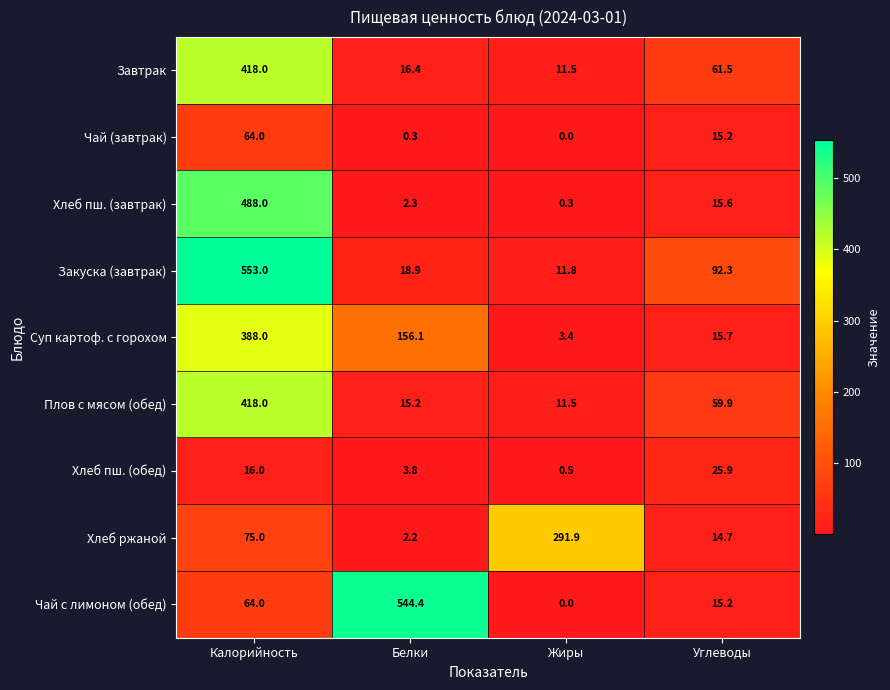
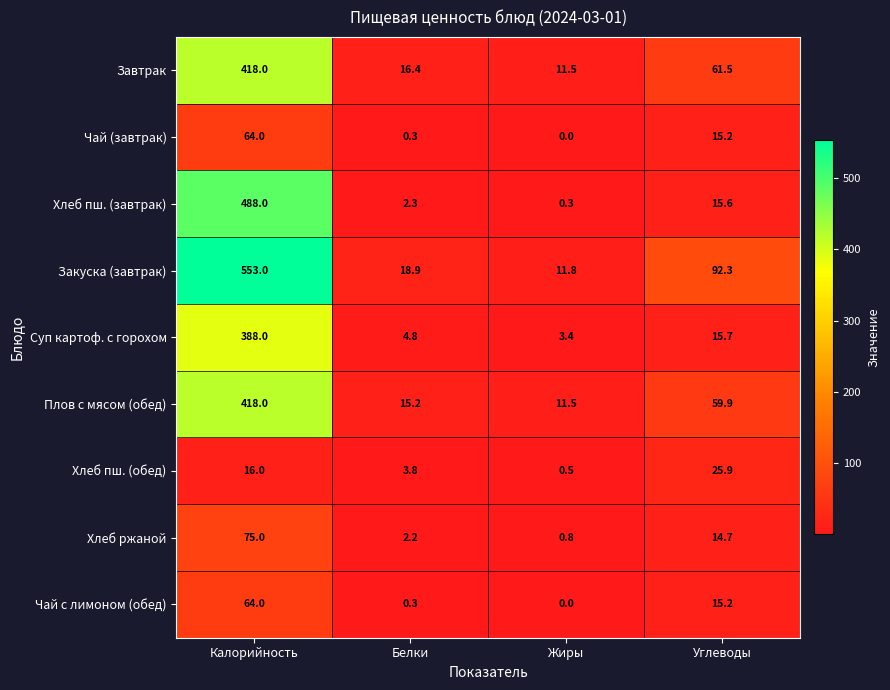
  {
    "Завтрак": {
      "Калорийность": 418.0,
      "Белки": 16.4,
      "Жиры": 11.5,
      "Углеводы": 61.5
    },
    "Чай (завтрак)": {
      "Калорийность": 64.0,
      "Белки": 0.3,
      "Жиры": 0.0,
      "Углеводы": 15.2
    },
    "Хлеб пш. (завтрак)": {
      "Калорийность": 488.0,
      "Белки": 2.3,
      "Жиры": 0.3,
      "Углеводы": 15.6
    },
    "Закуска (завтрак)": {
      "Калорийность": 553.0,
      "Белки": 18.9,
      "Жиры": 11.8,
      "Углеводы": 92.3
    },
    "Суп картоф. с горохом": {
      "Калорийность": 388.0,
-     "Белки": 156.1,
+     "Белки": 4.8,
      "Жиры": 3.4,
      "Углеводы": 15.7
    },
    "Плов с мясом (обед)": {
      "Калорийность": 418.0,
      "Белки": 15.2,
      "Жиры": 11.5,
      "Углеводы": 59.9
    },
    "Хлеб пш. (обед)": {
      "Калорийность": 16.0,
      "Белки": 3.8,
      "Жиры": 0.5,
      "Углеводы": 25.9
    },
    "Хлеб ржаной": {
      "Калорийность": 75.0,
      "Белки": 2.2,
-     "Жиры": 291.9,
+     "Жиры": 0.8,
      "Углеводы": 14.7
    },
    "Чай с лимоном (обед)": {
      "Калорийность": 64.0,
-     "Белки": 544.4,
+     "Белки": 0.3,
      "Жиры": 0.0,
      "Углеводы": 15.2
    }
  }
